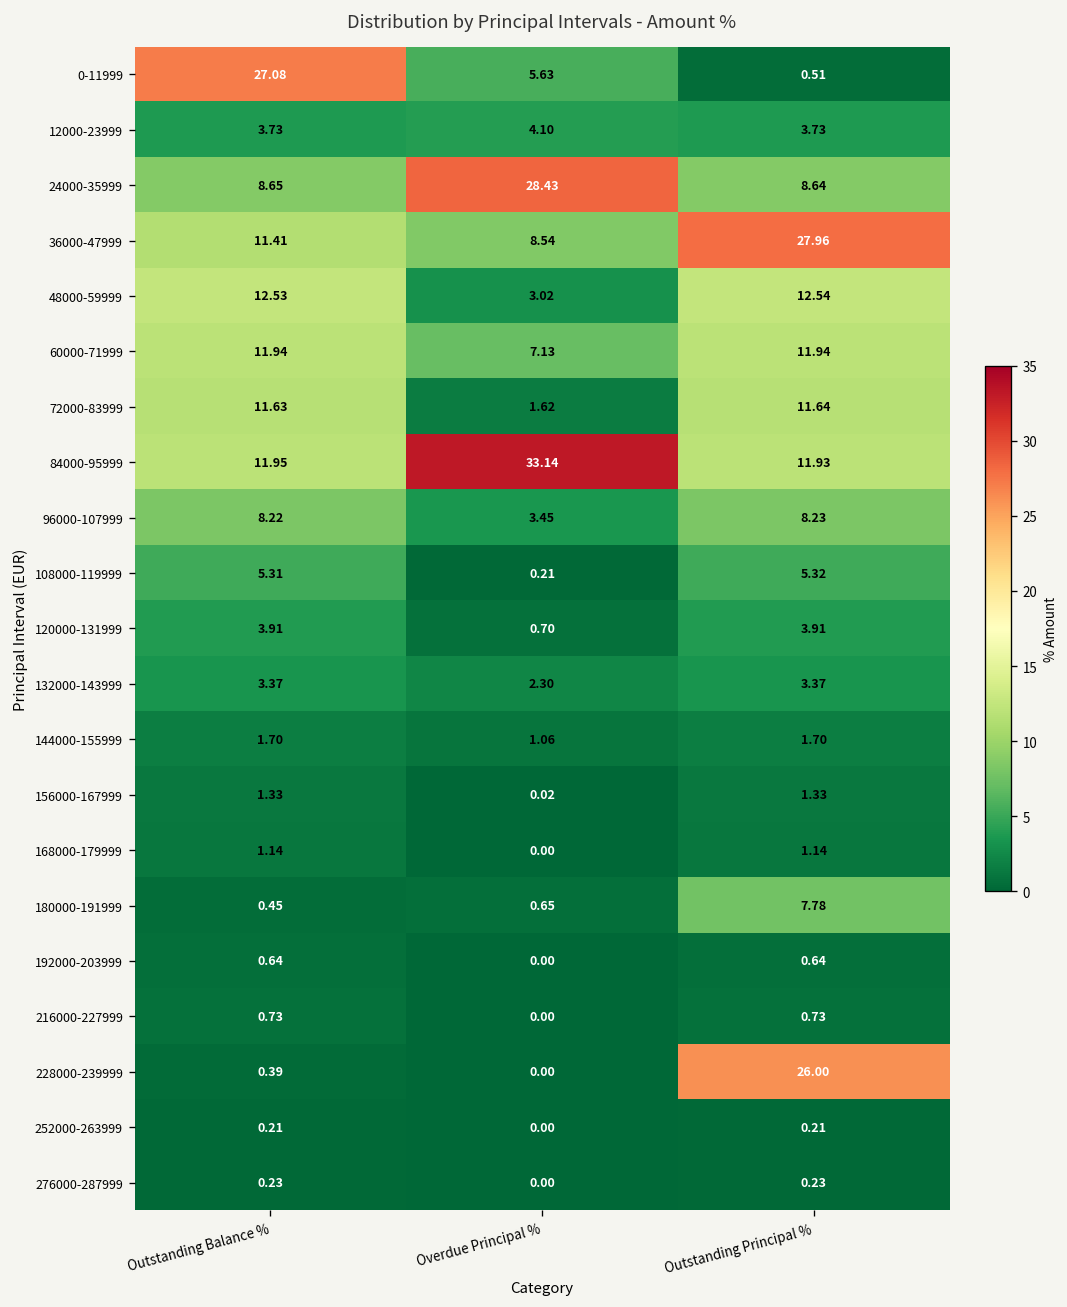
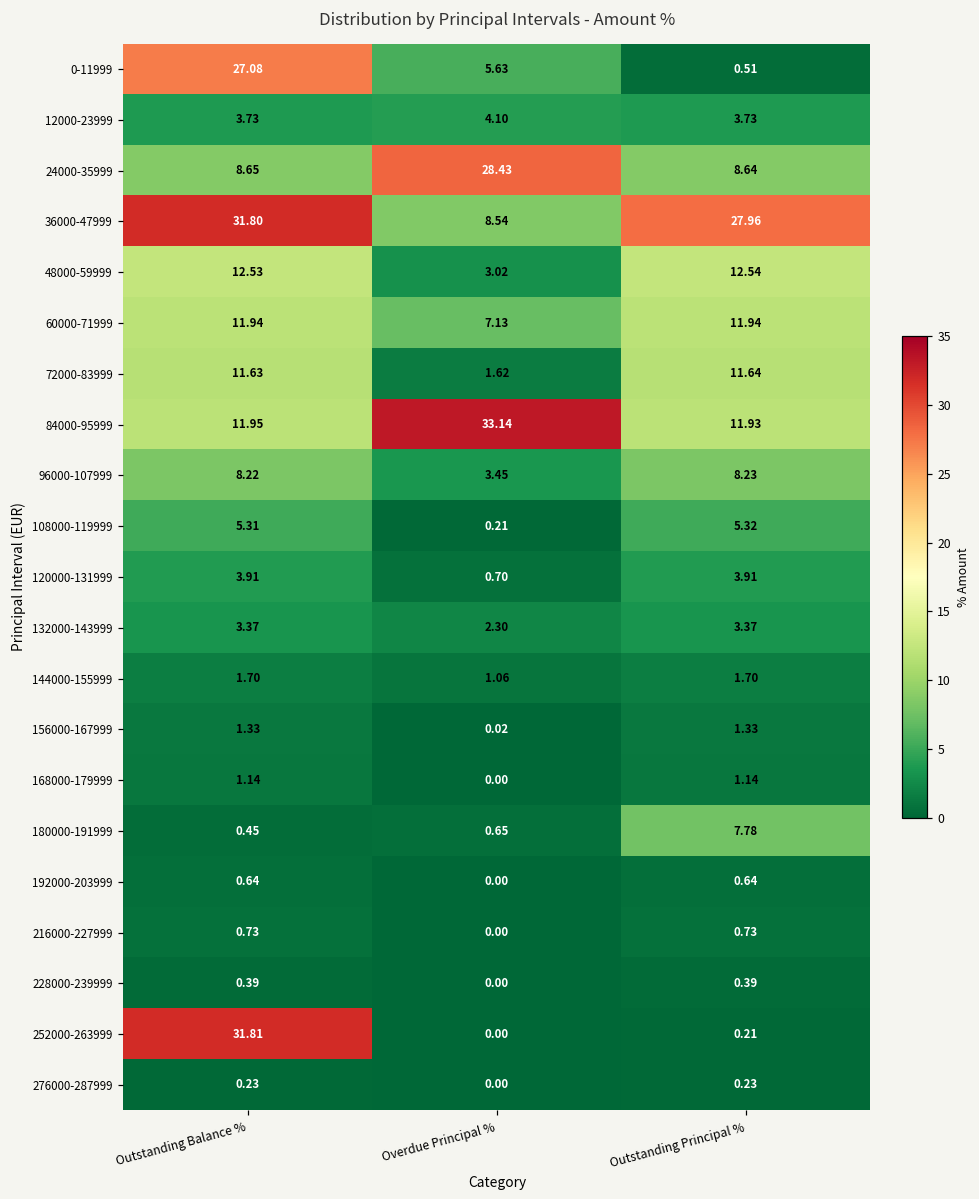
  {
    "0-11999": {
      "Outstanding Balance %": 27.08,
      "Overdue Principal %": 5.63,
      "Outstanding Principal %": 0.51
    },
    "12000-23999": {
      "Outstanding Balance %": 3.73,
      "Overdue Principal %": 4.10,
      "Outstanding Principal %": 3.73
    },
    "24000-35999": {
      "Outstanding Balance %": 8.65,
      "Overdue Principal %": 28.43,
      "Outstanding Principal %": 8.64
    },
    "36000-47999": {
-     "Outstanding Balance %": 11.41,
+     "Outstanding Balance %": 31.80,
      "Overdue Principal %": 8.54,
      "Outstanding Principal %": 27.96
    },
    "48000-59999": {
      "Outstanding Balance %": 12.53,
      "Overdue Principal %": 3.02,
      "Outstanding Principal %": 12.54
    },
    "60000-71999": {
      "Outstanding Balance %": 11.94,
      "Overdue Principal %": 7.13,
      "Outstanding Principal %": 11.94
    },
    "72000-83999": {
      "Outstanding Balance %": 11.63,
      "Overdue Principal %": 1.62,
      "Outstanding Principal %": 11.64
    },
    "84000-95999": {
      "Outstanding Balance %": 11.95,
      "Overdue Principal %": 33.14,
      "Outstanding Principal %": 11.93
    },
    "96000-107999": {
      "Outstanding Balance %": 8.22,
      "Overdue Principal %": 3.45,
      "Outstanding Principal %": 8.23
    },
    "108000-119999": {
      "Outstanding Balance %": 5.31,
      "Overdue Principal %": 0.21,
      "Outstanding Principal %": 5.32
    },
    "120000-131999": {
      "Outstanding Balance %": 3.91,
      "Overdue Principal %": 0.70,
      "Outstanding Principal %": 3.91
    },
    "132000-143999": {
      "Outstanding Balance %": 3.37,
      "Overdue Principal %": 2.30,
      "Outstanding Principal %": 3.37
    },
    "144000-155999": {
      "Outstanding Balance %": 1.70,
      "Overdue Principal %": 1.06,
      "Outstanding Principal %": 1.70
    },
    "156000-167999": {
      "Outstanding Balance %": 1.33,
      "Overdue Principal %": 0.02,
      "Outstanding Principal %": 1.33
    },
    "168000-179999": {
      "Outstanding Balance %": 1.14,
      "Overdue Principal %": 0.00,
      "Outstanding Principal %": 1.14
    },
    "180000-191999": {
      "Outstanding Balance %": 0.45,
      "Overdue Principal %": 0.65,
      "Outstanding Principal %": 7.78
    },
    "192000-203999": {
      "Outstanding Balance %": 0.64,
      "Overdue Principal %": 0.00,
      "Outstanding Principal %": 0.64
    },
    "216000-227999": {
      "Outstanding Balance %": 0.73,
      "Overdue Principal %": 0.00,
      "Outstanding Principal %": 0.73
    },
    "228000-239999": {
      "Outstanding Balance %": 0.39,
      "Overdue Principal %": 0.00,
-     "Outstanding Principal %": 26.00
+     "Outstanding Principal %": 0.39
    },
    "252000-263999": {
-     "Outstanding Balance %": 0.21,
+     "Outstanding Balance %": 31.81,
      "Overdue Principal %": 0.00,
      "Outstanding Principal %": 0.21
    },
    "276000-287999": {
      "Outstanding Balance %": 0.23,
      "Overdue Principal %": 0.00,
      "Outstanding Principal %": 0.23
    }
  }
